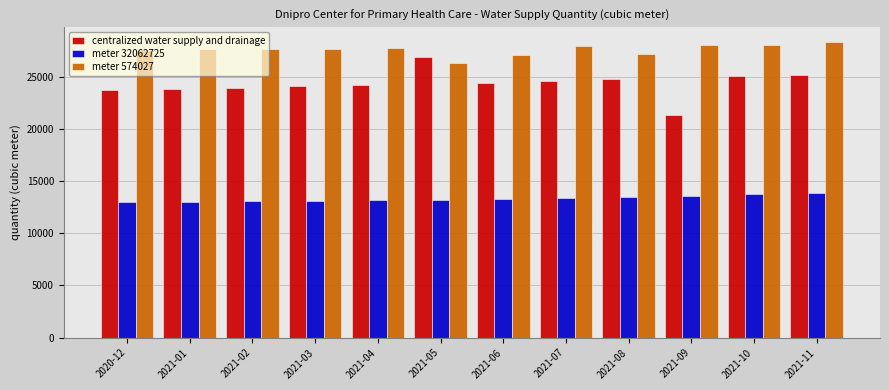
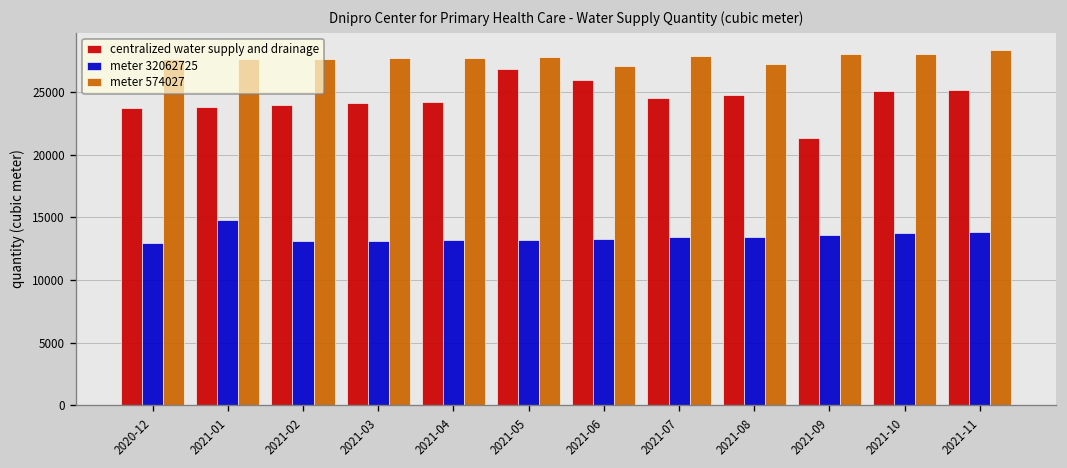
  {
    "centralized water supply and drainage": {
      "2020-12": 23700,
      "2021-01": 23800,
      "2021-02": 23900,
      "2021-03": 24100,
      "2021-04": 24200,
      "2021-05": 26800,
-     "2021-06": 24400,
+     "2021-06": 25900,
      "2021-07": 24500,
      "2021-08": 24700,
      "2021-09": 21300,
      "2021-10": 25000,
      "2021-11": 25200
    },
    "meter 32062725": {
      "2020-12": 13000,
-     "2021-01": 13000,
+     "2021-01": 14800,
      "2021-02": 13100,
      "2021-03": 13100,
      "2021-04": 13200,
      "2021-05": 13200,
      "2021-06": 13300,
      "2021-07": 13400,
      "2021-08": 13400,
      "2021-09": 13600,
      "2021-10": 13800,
      "2021-11": 13800
    },
    "meter 574027": {
      "2021-02": 27700,
      "2021-03": 27700,
      "2021-04": 27700,
-     "2021-05": 26300,
+     "2021-05": 27800,
      "2021-06": 27000,
      "2021-07": 27900,
      "2021-08": 27200,
      "2021-09": 28000,
      "2021-10": 28100,
      "2021-11": 28300
    }
  }
